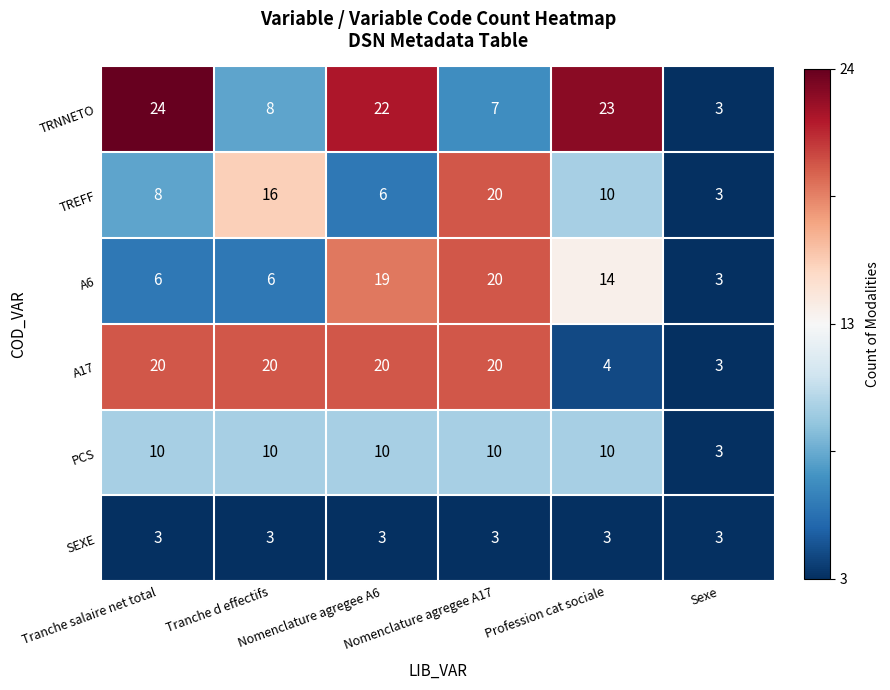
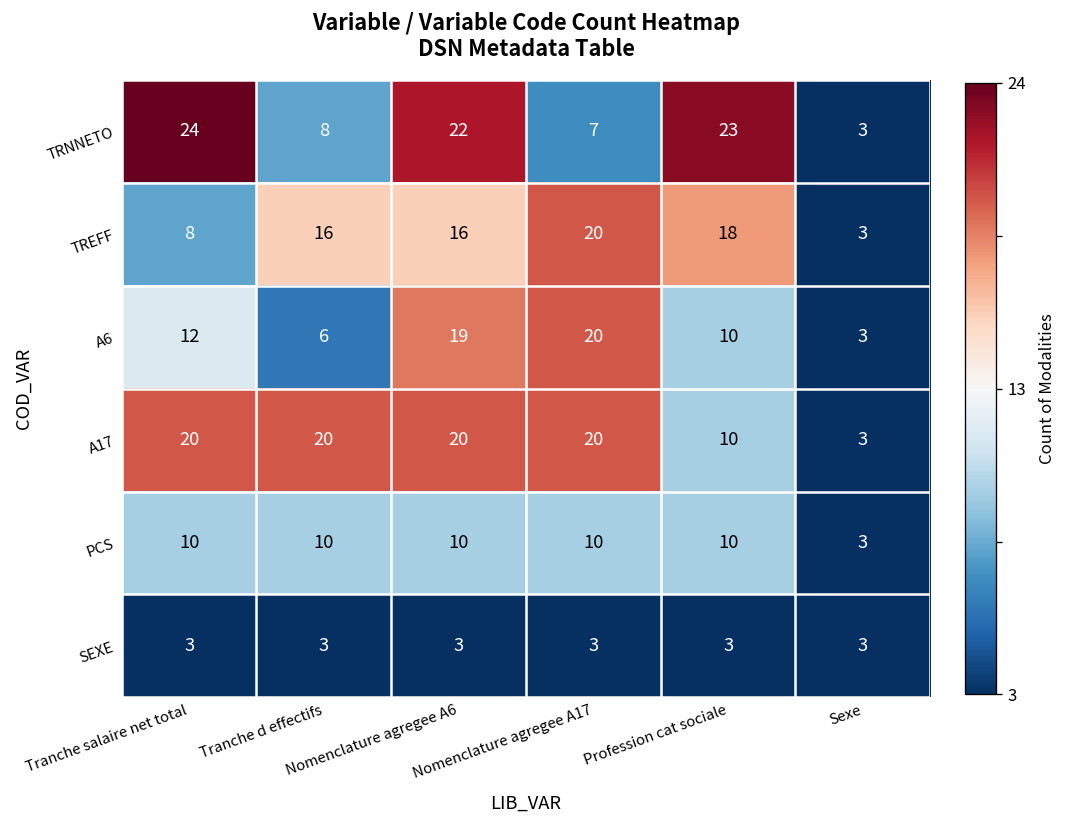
  {
    "TRNNETO": {
      "Tranche salaire net total": 24,
      "Tranche d effectifs": 8,
      "Nomenclature agregee A6": 22,
      "Nomenclature agregee A17": 7,
      "Profession cat sociale": 23,
      "Sexe": 3
    },
    "TREFF": {
      "Tranche salaire net total": 8,
      "Tranche d effectifs": 16,
-     "Nomenclature agregee A6": 6,
+     "Nomenclature agregee A6": 16,
      "Nomenclature agregee A17": 20,
-     "Profession cat sociale": 10,
+     "Profession cat sociale": 18,
      "Sexe": 3
    },
    "A6": {
-     "Tranche salaire net total": 6,
+     "Tranche salaire net total": 12,
      "Tranche d effectifs": 6,
      "Nomenclature agregee A6": 19,
      "Nomenclature agregee A17": 20,
-     "Profession cat sociale": 14,
+     "Profession cat sociale": 10,
      "Sexe": 3
    },
    "A17": {
      "Tranche salaire net total": 20,
      "Tranche d effectifs": 20,
      "Nomenclature agregee A6": 20,
      "Nomenclature agregee A17": 20,
-     "Profession cat sociale": 4,
+     "Profession cat sociale": 10,
      "Sexe": 3
    },
    "PCS": {
      "Tranche salaire net total": 10,
      "Tranche d effectifs": 10,
      "Nomenclature agregee A6": 10,
      "Nomenclature agregee A17": 10,
      "Profession cat sociale": 10,
      "Sexe": 3
    },
    "SEXE": {
      "Tranche salaire net total": 3,
      "Tranche d effectifs": 3,
      "Nomenclature agregee A6": 3,
      "Nomenclature agregee A17": 3,
      "Profession cat sociale": 3,
      "Sexe": 3
    }
  }
